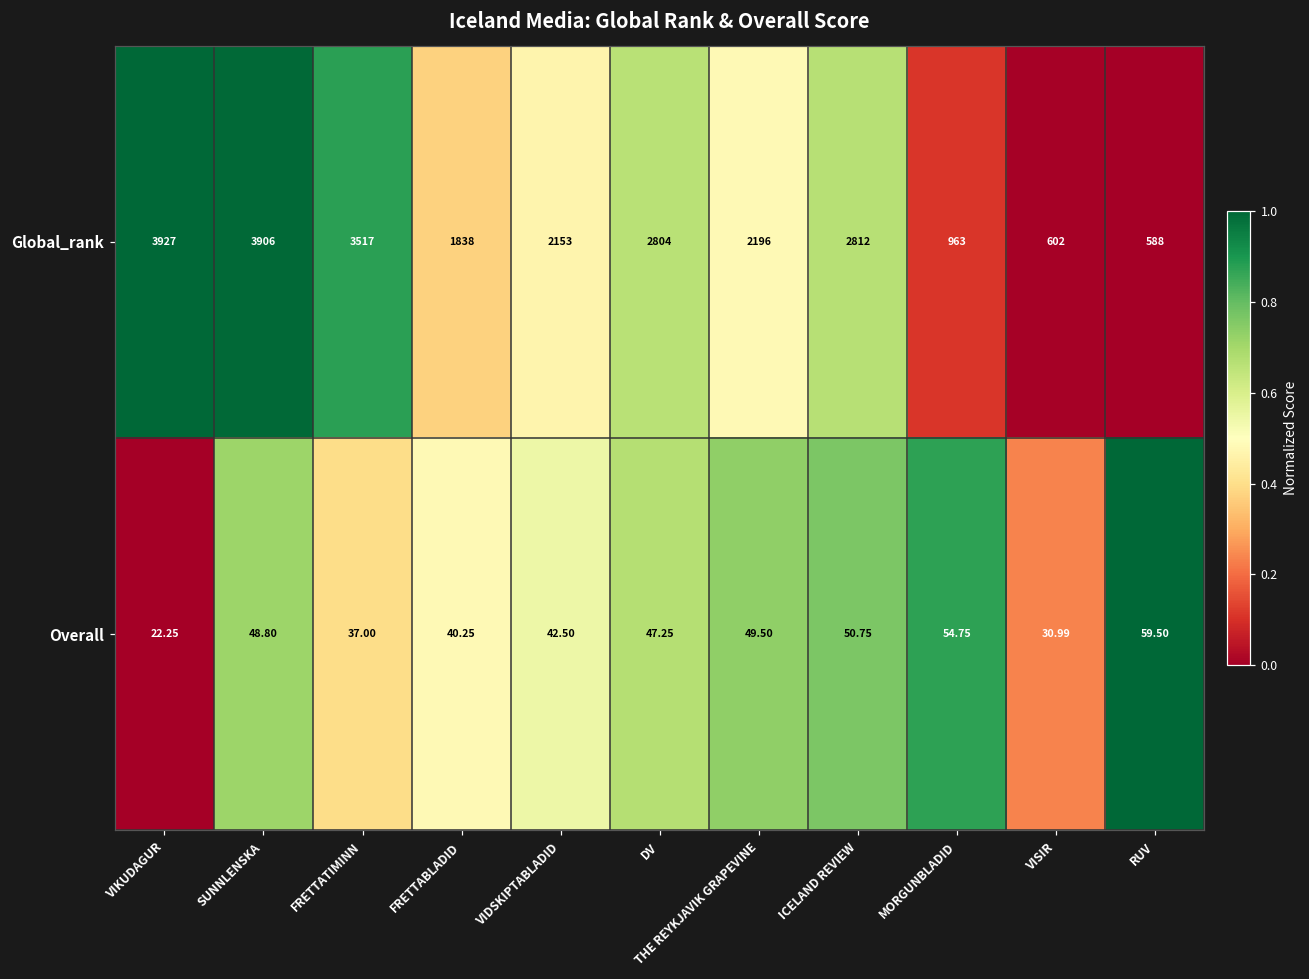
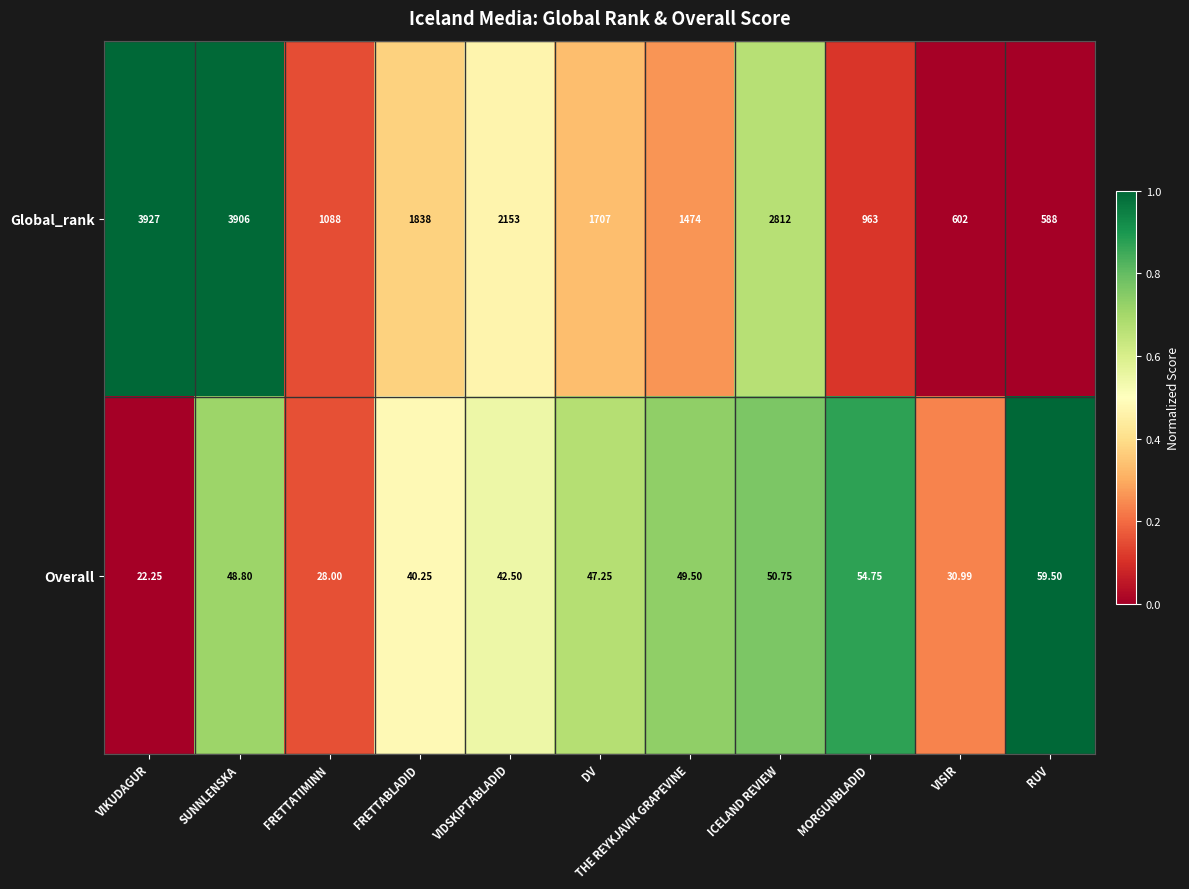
  {
    "Global_rank": {
      "VIKUDAGUR": 3927,
      "SUNNLENSKA": 3906,
-     "FRETTATIMINN": 3517,
+     "FRETTATIMINN": 1088,
      "FRETTABLADID": 1838,
      "VIDSKIPTABLADID": 2153,
-     "DV": 2804,
-     "THE REYKJAVIK GRAPEVINE": 2196,
+     "DV": 1707,
+     "THE REYKJAVIK GRAPEVINE": 1474,
      "ICELAND REVIEW": 2812,
      "MORGUNBLADID": 963,
      "VISIR": 602,
      "RUV": 588
    },
    "Overall": {
      "VIKUDAGUR": 22.25,
      "SUNNLENSKA": 48.80,
-     "FRETTATIMINN": 37.00,
+     "FRETTATIMINN": 28.00,
      "FRETTABLADID": 40.25,
      "VIDSKIPTABLADID": 42.50,
      "DV": 47.25,
      "THE REYKJAVIK GRAPEVINE": 49.50,
      "ICELAND REVIEW": 50.75,
      "MORGUNBLADID": 54.75,
      "VISIR": 30.99,
      "RUV": 59.50
    }
  }
